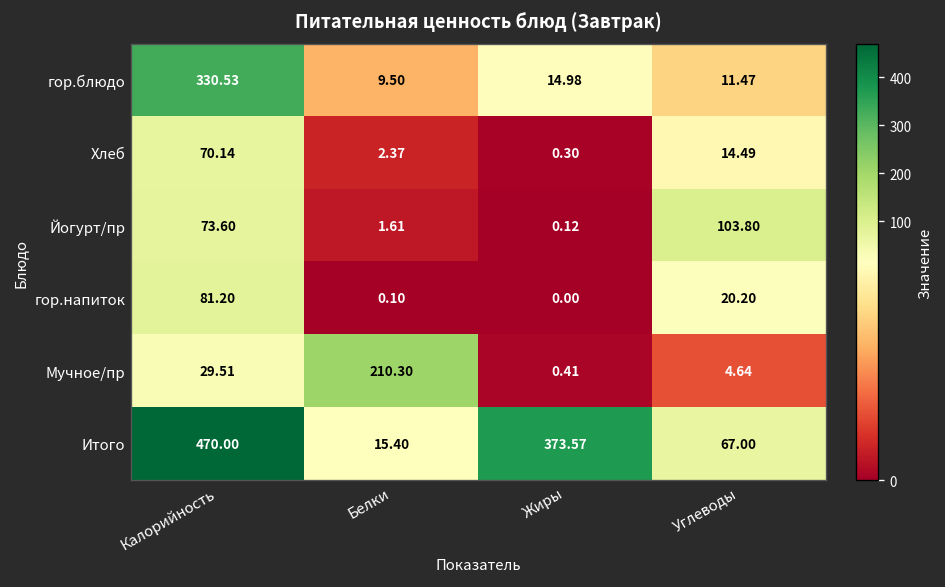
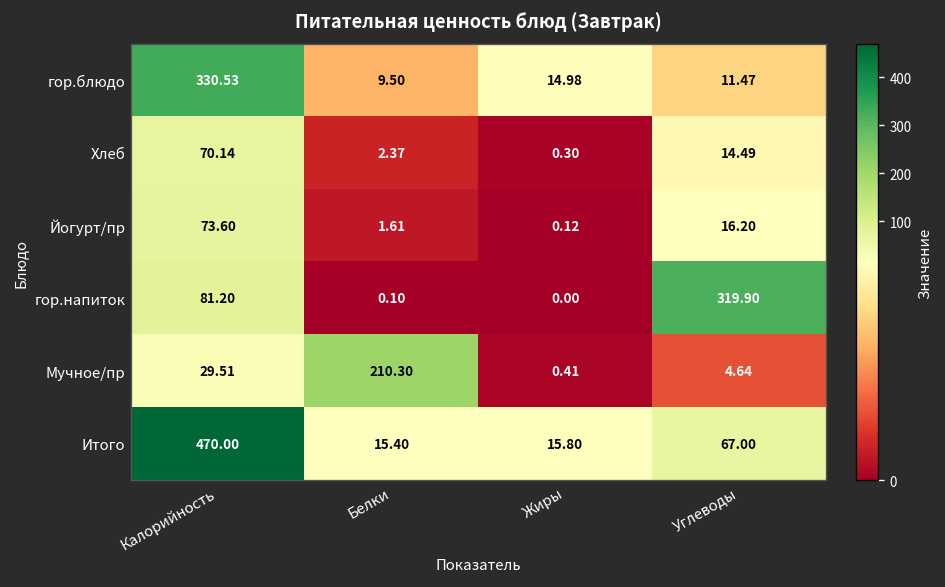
  {
    "гор.блюдо": {
      "Калорийность": 330.53,
      "Белки": 9.50,
      "Жиры": 14.98,
      "Углеводы": 11.47
    },
    "Хлеб": {
      "Калорийность": 70.14,
      "Белки": 2.37,
      "Жиры": 0.30,
      "Углеводы": 14.49
    },
    "Йогурт/пр": {
      "Калорийность": 73.60,
      "Белки": 1.61,
      "Жиры": 0.12,
-     "Углеводы": 103.80
+     "Углеводы": 16.20
    },
    "гор.напиток": {
      "Калорийность": 81.20,
      "Белки": 0.10,
      "Жиры": 0.00,
-     "Углеводы": 20.20
+     "Углеводы": 319.90
    },
    "Мучное/пр": {
      "Калорийность": 29.51,
      "Белки": 210.30,
      "Жиры": 0.41,
      "Углеводы": 4.64
    },
    "Итого": {
      "Калорийность": 470.00,
      "Белки": 15.40,
-     "Жиры": 373.57,
+     "Жиры": 15.80,
      "Углеводы": 67.00
    }
  }
